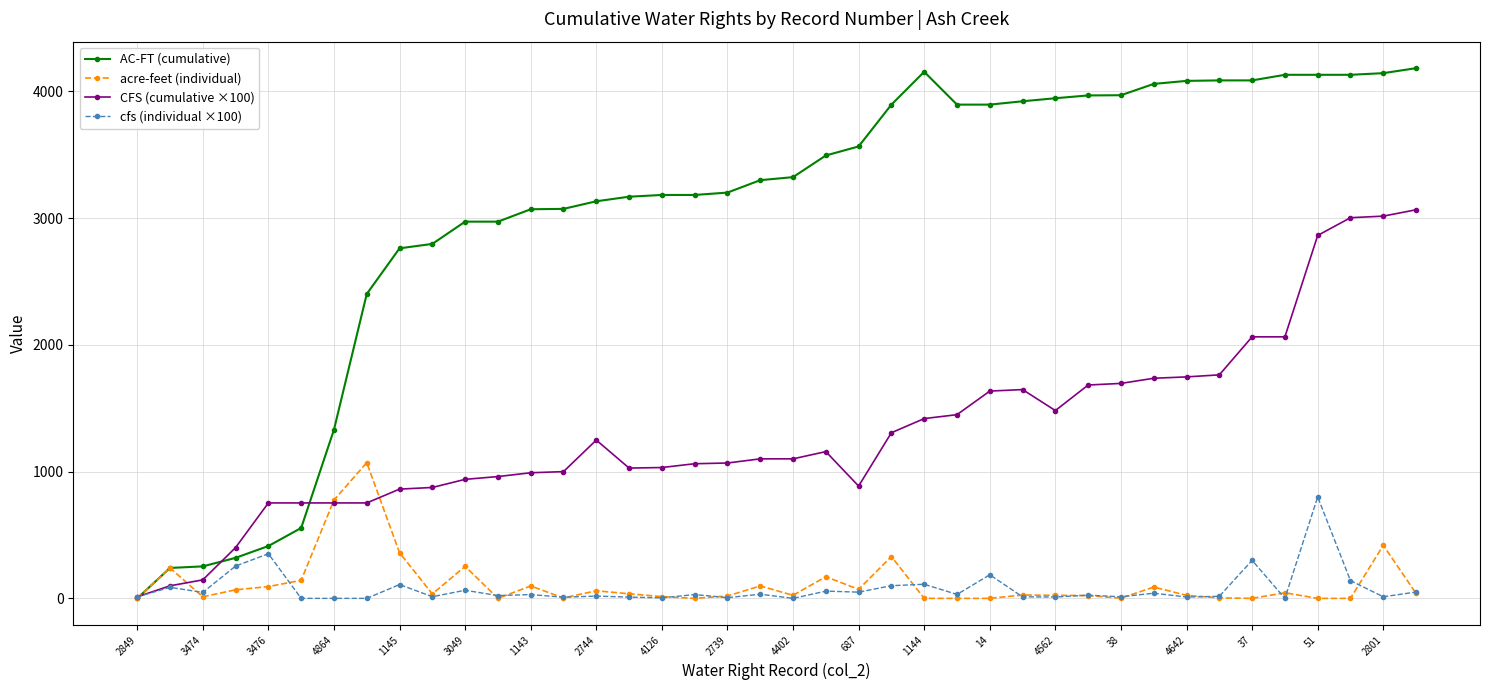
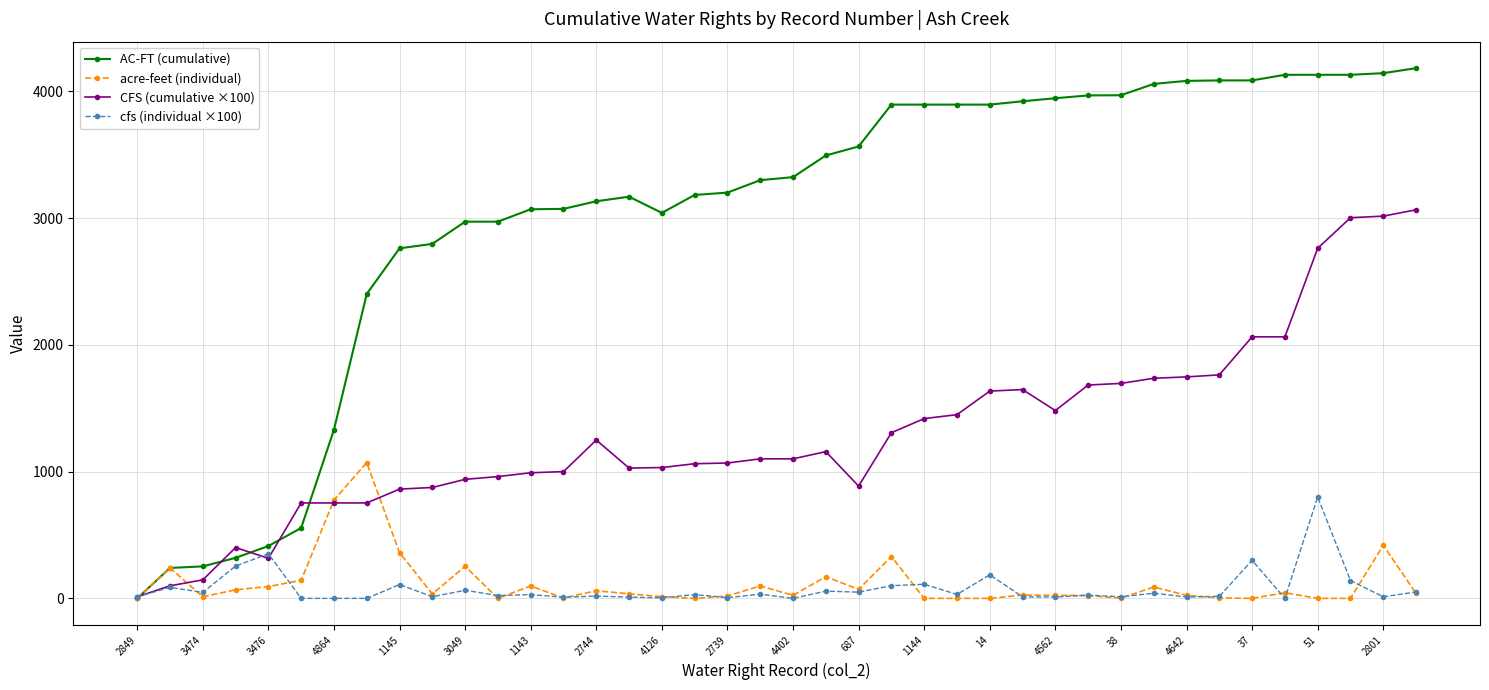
  {
    "AC-FT (cumulative)": {
      "3474": 250,
      "3476": 410,
      "4864": 1330,
      "1145": 2760,
      "3049": 2970,
      "1143": 3070,
      "2744": 3130,
-     "4126": 3180,
+     "4126": 3040,
      "2739": 3200,
      "4402": 3320,
      "687": 3570,
-     "1144": 4150,
+     "1144": 3900,
      "14": 3900,
      "4562": 3950,
      "38": 3970,
      "4642": 4080,
      "51": 4130,
      "2801": 4140
    },
    "acre-feet (individual)": {
      "3474": 10,
      "3476": 90,
      "4864": 780,
      "1145": 360,
      "3049": 250,
      "1143": 100,
      "2744": 60,
      "4402": 20,
      "687": 70,
      "1144": 0,
      "14": 0,
      "51": 0,
      "2801": 420
    },
    "CFS (cumulative ×100)": {
      "3474": 150,
-     "3476": 750,
+     "3476": 320,
      "4864": 750,
      "1145": 860,
      "3049": 940,
      "1143": 990,
      "2744": 1250,
      "4126": 1030,
      "2739": 1070,
      "4402": 1100,
      "687": 890,
      "1144": 1420,
      "14": 1640,
      "4562": 1480,
      "38": 1700,
      "4642": 1750,
-     "51": 2860,
+     "51": 2760,
      "2801": 3020
    },
    "cfs (individual ×100)": {
      "3474": 50,
      "3476": 350,
      "4864": 0,
      "1145": 110,
      "3049": 60,
      "1143": 30,
      "2744": 20,
      "4402": 0,
      "687": 50,
      "1144": 110,
      "14": 190,
      "51": 800,
      "2801": 10
    }
  }
